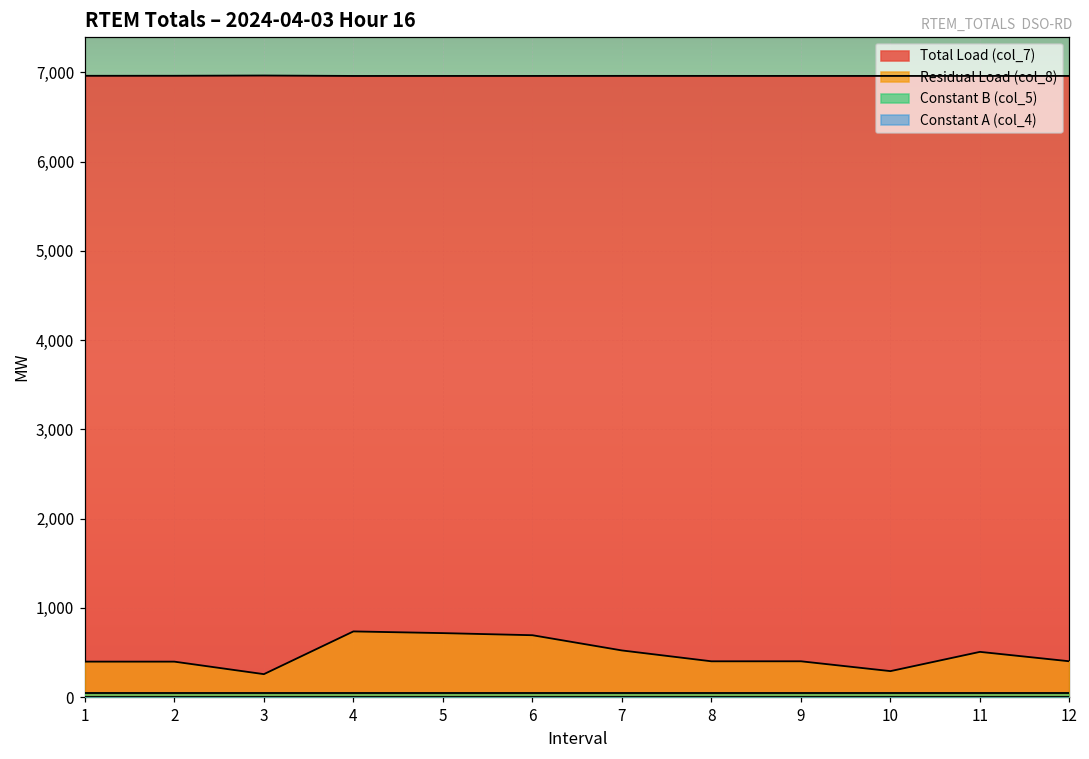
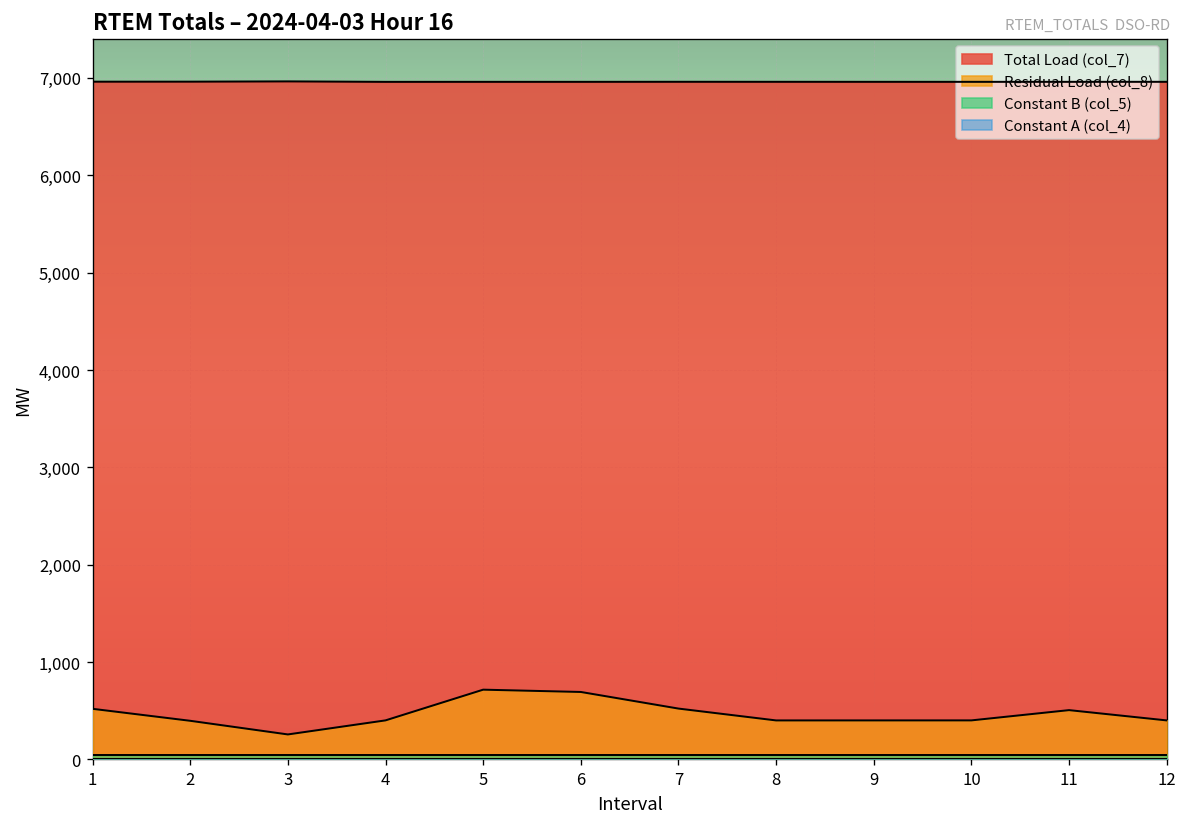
  {
    "Total Load (col_7)": {
      "1": "7,000",
      "2": "7,000",
      "3": "7,000",
      "4": "7,000",
      "5": "7,000",
      "6": "7,000",
      "7": "7,000",
      "8": "7,000",
      "9": "7,000",
      "12": "7,000"
    },
    "Residual Load (col_8)": {
-     "1": "400",
+     "1": "500",
      "2": "400",
      "3": "300",
-     "4": "700",
+     "4": "400",
      "5": "700",
      "6": "700",
      "7": "500",
      "8": "400",
      "9": "400",
-     "10": "300",
+     "10": "400",
      "11": "500",
      "12": "400"
    },
    "Constant B (col_5)": {
      "1": "0",
      "2": "0",
      "3": "0",
      "4": "0",
      "5": "0",
      "6": "0",
      "7": "0",
      "8": "0",
      "9": "0",
      "10": "0",
      "11": "0",
      "12": "0"
    },
    "Constant A (col_4)": {
      "1": "0",
      "2": "0",
      "3": "0",
      "4": "0",
      "5": "0",
      "6": "0",
      "7": "0",
      "8": "0",
      "9": "0",
      "10": "0",
      "11": "0",
      "12": "0"
    }
  }
